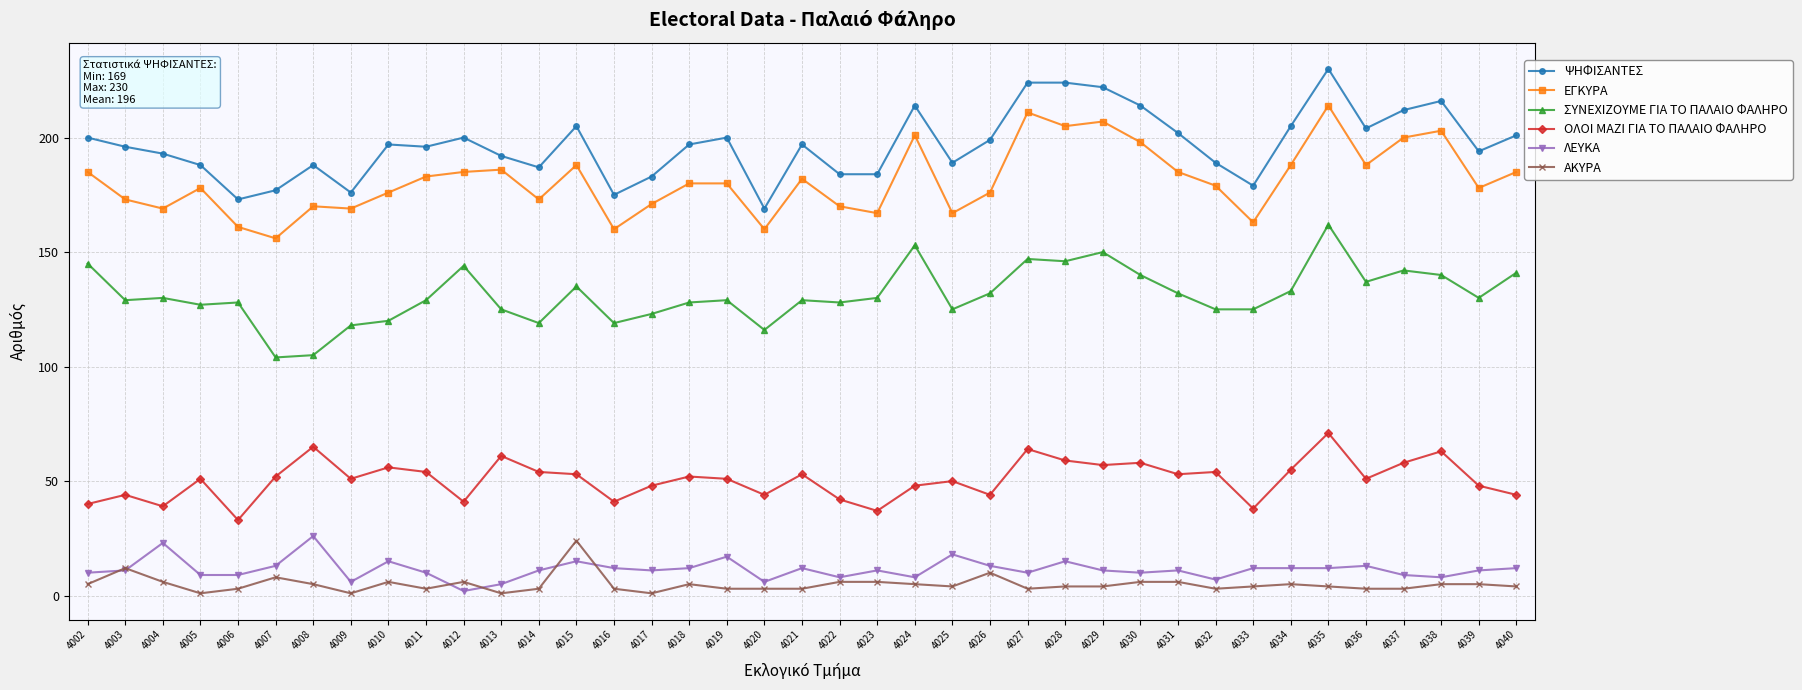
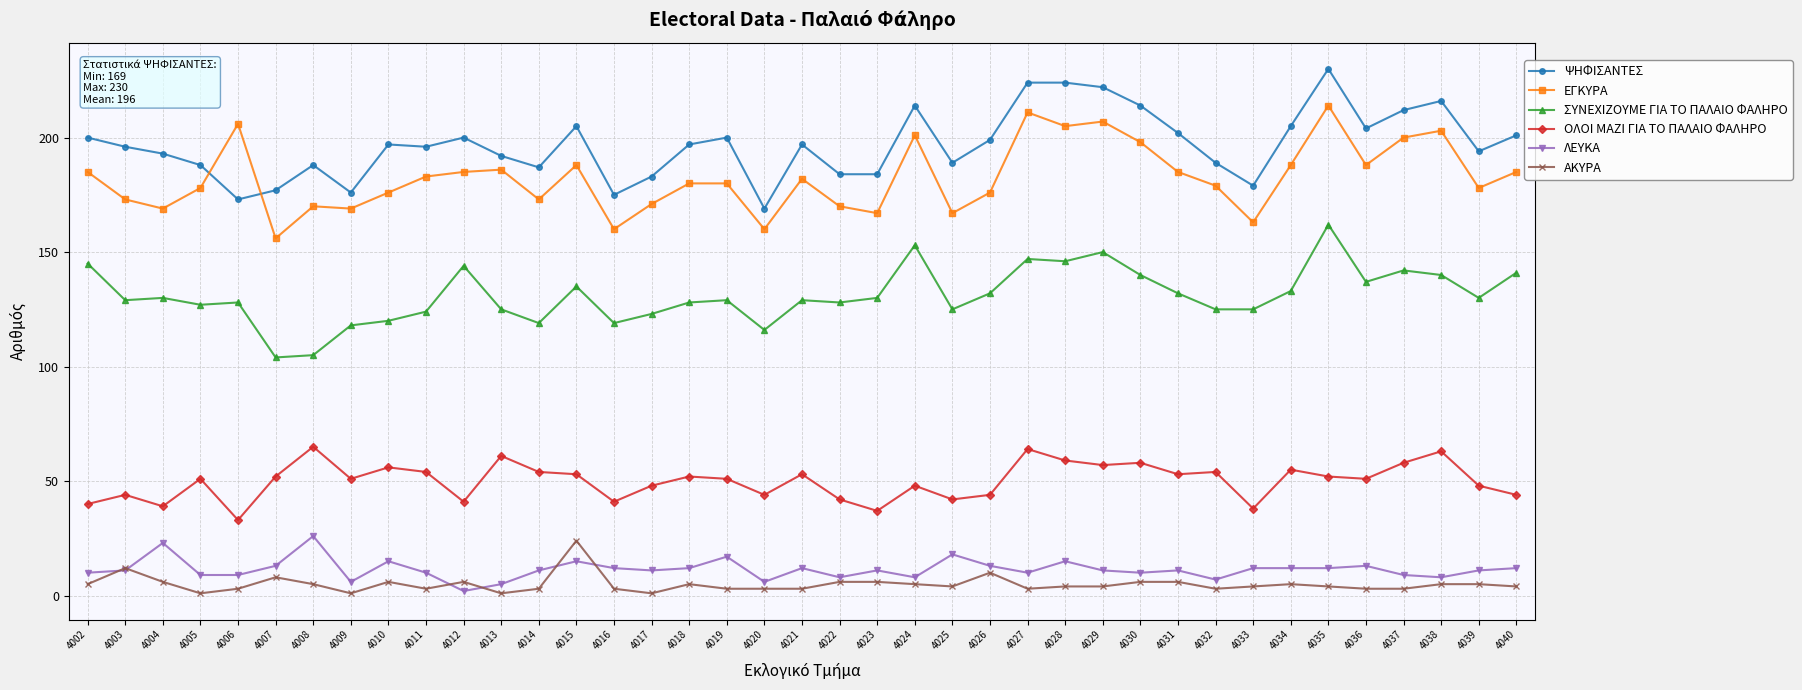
  {
    "ΕΓΚΥΡΑ": {
      "4002": 185,
      "4003": 173,
      "4004": 169,
      "4005": 178,
-     "4006": 161,
+     "4006": 206,
      "4007": 156,
      "4008": 170,
      "4009": 169,
      "4010": 176,
      "4011": 183,
      "4012": 185,
      "4013": 186,
      "4014": 173,
      "4015": 188,
      "4016": 160,
      "4017": 171,
      "4018": 180,
      "4019": 180,
      "4020": 160,
      "4021": 182,
      "4022": 170,
      "4023": 167,
      "4024": 201,
      "4025": 167,
      "4026": 176,
      "4027": 211,
      "4028": 205,
      "4029": 207,
      "4030": 198,
      "4031": 185,
      "4032": 179,
      "4033": 163,
      "4034": 188,
      "4035": 214,
      "4036": 188,
      "4037": 200,
      "4038": 203,
      "4039": 178,
      "4040": 185
    },
    "ΣΥΝΕΧΙΖΟΥΜΕ ΓΙΑ ΤΟ ΠΑΛΑΙΟ ΦΑΛΗΡΟ": {
      "4002": 145,
      "4003": 129,
      "4004": 130,
      "4005": 127,
      "4006": 128,
      "4007": 104,
      "4008": 105,
      "4009": 118,
      "4010": 120,
-     "4011": 129,
+     "4011": 124,
      "4012": 144,
      "4013": 125,
      "4014": 119,
      "4015": 135,
      "4016": 119,
      "4017": 123,
      "4018": 128,
      "4019": 129,
      "4020": 116,
      "4021": 129,
      "4022": 128,
      "4023": 130,
      "4024": 153,
      "4025": 125,
      "4026": 132,
      "4027": 147,
      "4028": 146,
      "4029": 150,
      "4030": 140,
      "4031": 132,
      "4032": 125,
      "4033": 125,
      "4034": 133,
      "4035": 162,
      "4036": 137,
      "4037": 142,
      "4038": 140,
      "4039": 130,
      "4040": 141
    },
    "ΟΛΟΙ ΜΑΖΙ ΓΙΑ ΤΟ ΠΑΛΑΙΟ ΦΑΛΗΡΟ": {
      "4002": 40,
      "4003": 44,
      "4004": 39,
      "4005": 51,
      "4006": 33,
      "4007": 52,
      "4008": 65,
      "4009": 51,
      "4010": 56,
      "4011": 54,
      "4012": 41,
      "4013": 61,
      "4014": 54,
      "4015": 53,
      "4016": 41,
      "4017": 48,
      "4018": 52,
      "4019": 51,
      "4020": 44,
      "4021": 53,
      "4022": 42,
      "4023": 37,
      "4024": 48,
-     "4025": 50,
+     "4025": 42,
      "4026": 44,
      "4027": 64,
      "4028": 59,
      "4029": 57,
      "4030": 58,
      "4031": 53,
      "4032": 54,
      "4033": 38,
      "4034": 55,
-     "4035": 71,
+     "4035": 52,
      "4036": 51,
      "4037": 58,
      "4038": 63,
      "4039": 48,
      "4040": 44
    }
  }
